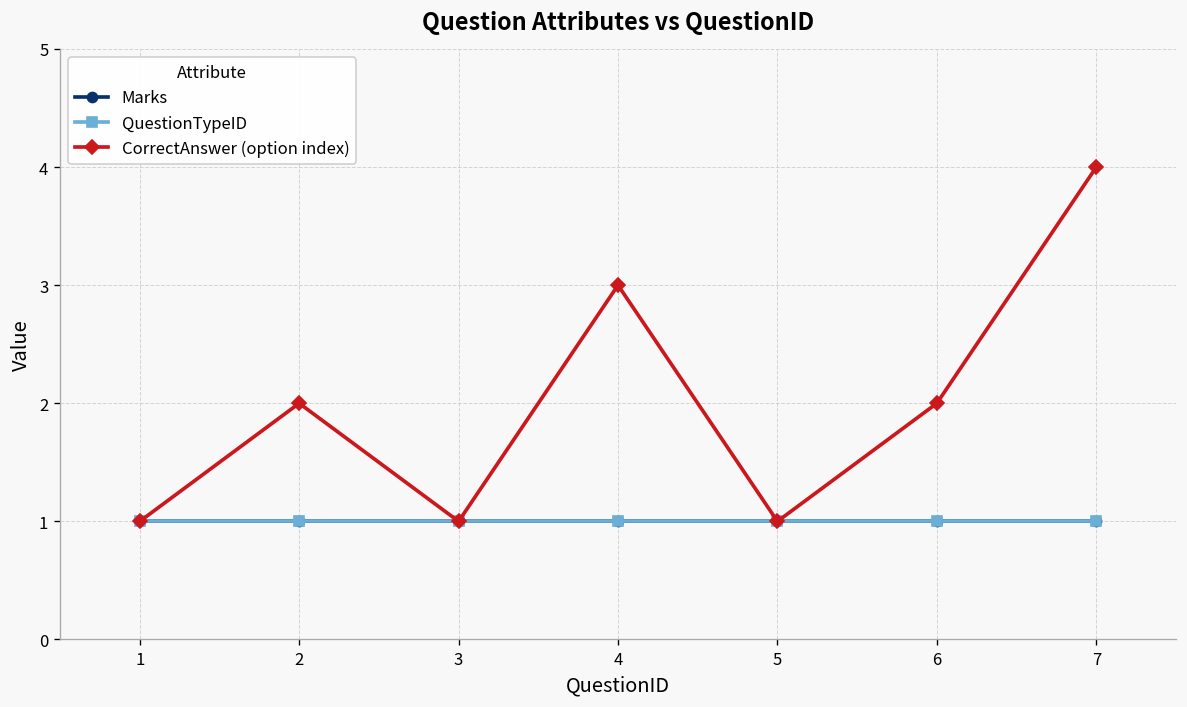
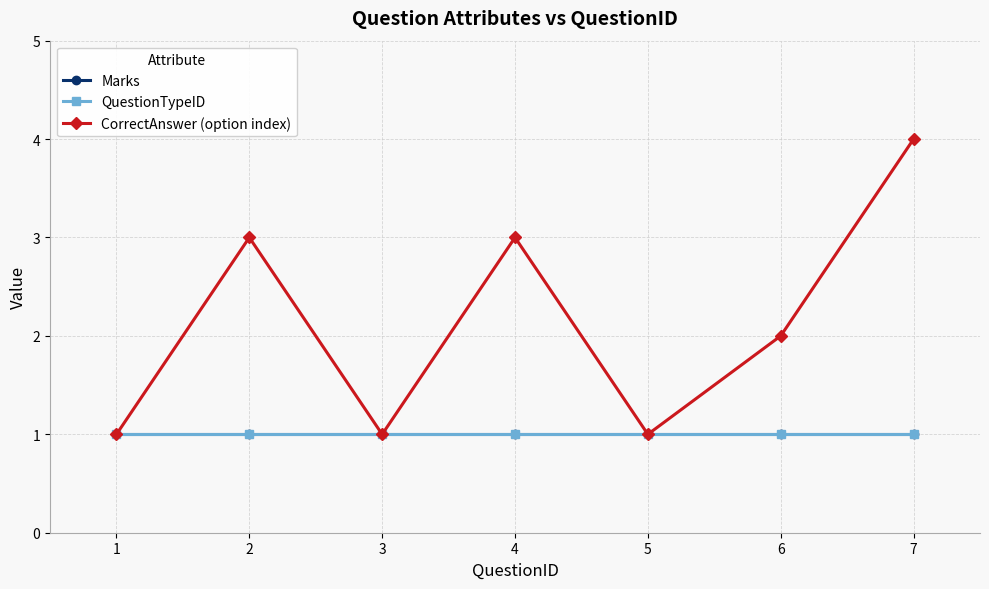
  {
    "QuestionTypeID": {
      "2": 1,
      "4": 1,
      "6": 1,
      "7": 1
    },
    "CorrectAnswer (option index)": {
-     "2": 2,
+     "2": 3,
      "4": 3,
      "6": 2,
      "7": 4
    }
  }
